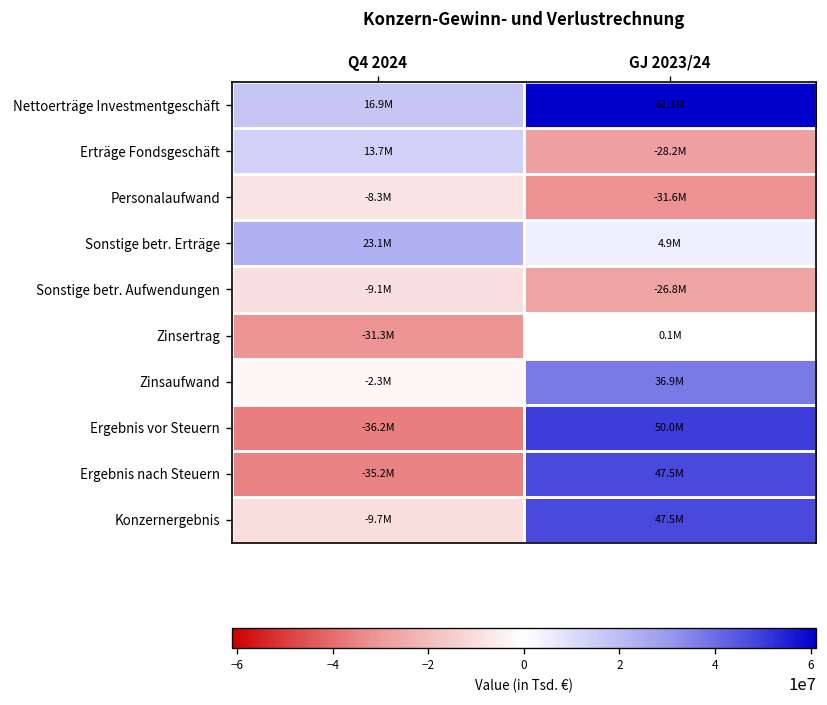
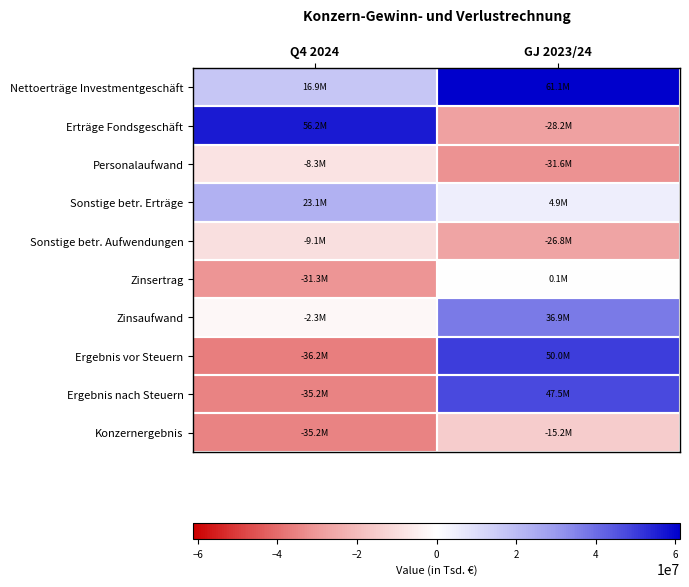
  {
    "Nettoerträge Investmentgeschäft": {
      "Q4 2024": "16.9M",
      "GJ 2023/24": "61.1M"
    },
    "Erträge Fondsgeschäft": {
-     "Q4 2024": "13.7M",
+     "Q4 2024": "56.2M",
      "GJ 2023/24": "-28.2M"
    },
    "Personalaufwand": {
      "Q4 2024": "-8.3M",
      "GJ 2023/24": "-31.6M"
    },
    "Sonstige betr. Erträge": {
      "Q4 2024": "23.1M",
      "GJ 2023/24": "4.9M"
    },
    "Sonstige betr. Aufwendungen": {
      "Q4 2024": "-9.1M",
      "GJ 2023/24": "-26.8M"
    },
    "Zinsertrag": {
      "Q4 2024": "-31.3M",
      "GJ 2023/24": "0.1M"
    },
    "Zinsaufwand": {
      "Q4 2024": "-2.3M",
      "GJ 2023/24": "36.9M"
    },
    "Ergebnis vor Steuern": {
      "Q4 2024": "-36.2M",
      "GJ 2023/24": "50.0M"
    },
    "Ergebnis nach Steuern": {
      "Q4 2024": "-35.2M",
      "GJ 2023/24": "47.5M"
    },
    "Konzernergebnis": {
-     "Q4 2024": "-9.7M",
-     "GJ 2023/24": "47.5M"
+     "Q4 2024": "-35.2M",
+     "GJ 2023/24": "-15.2M"
    }
  }
